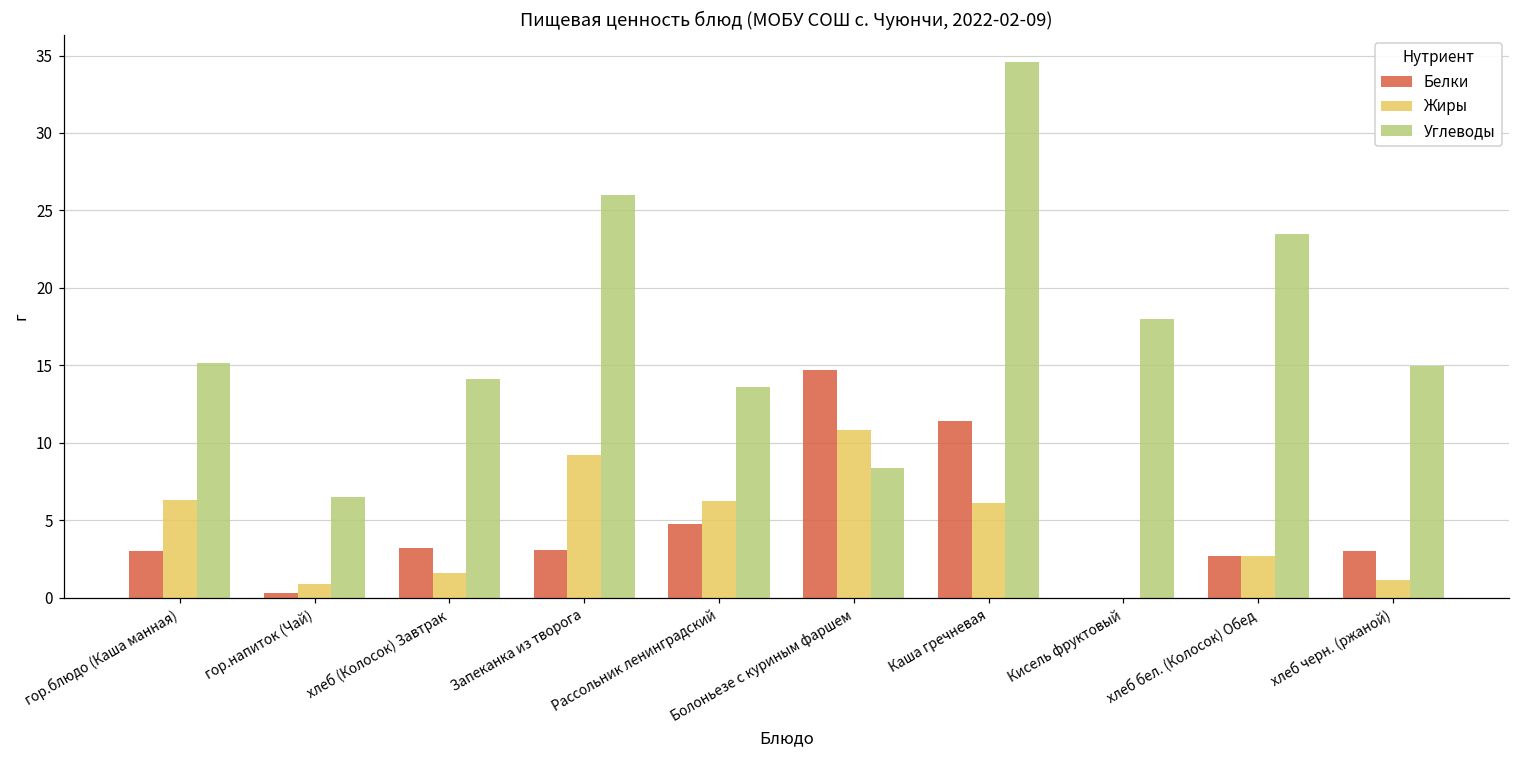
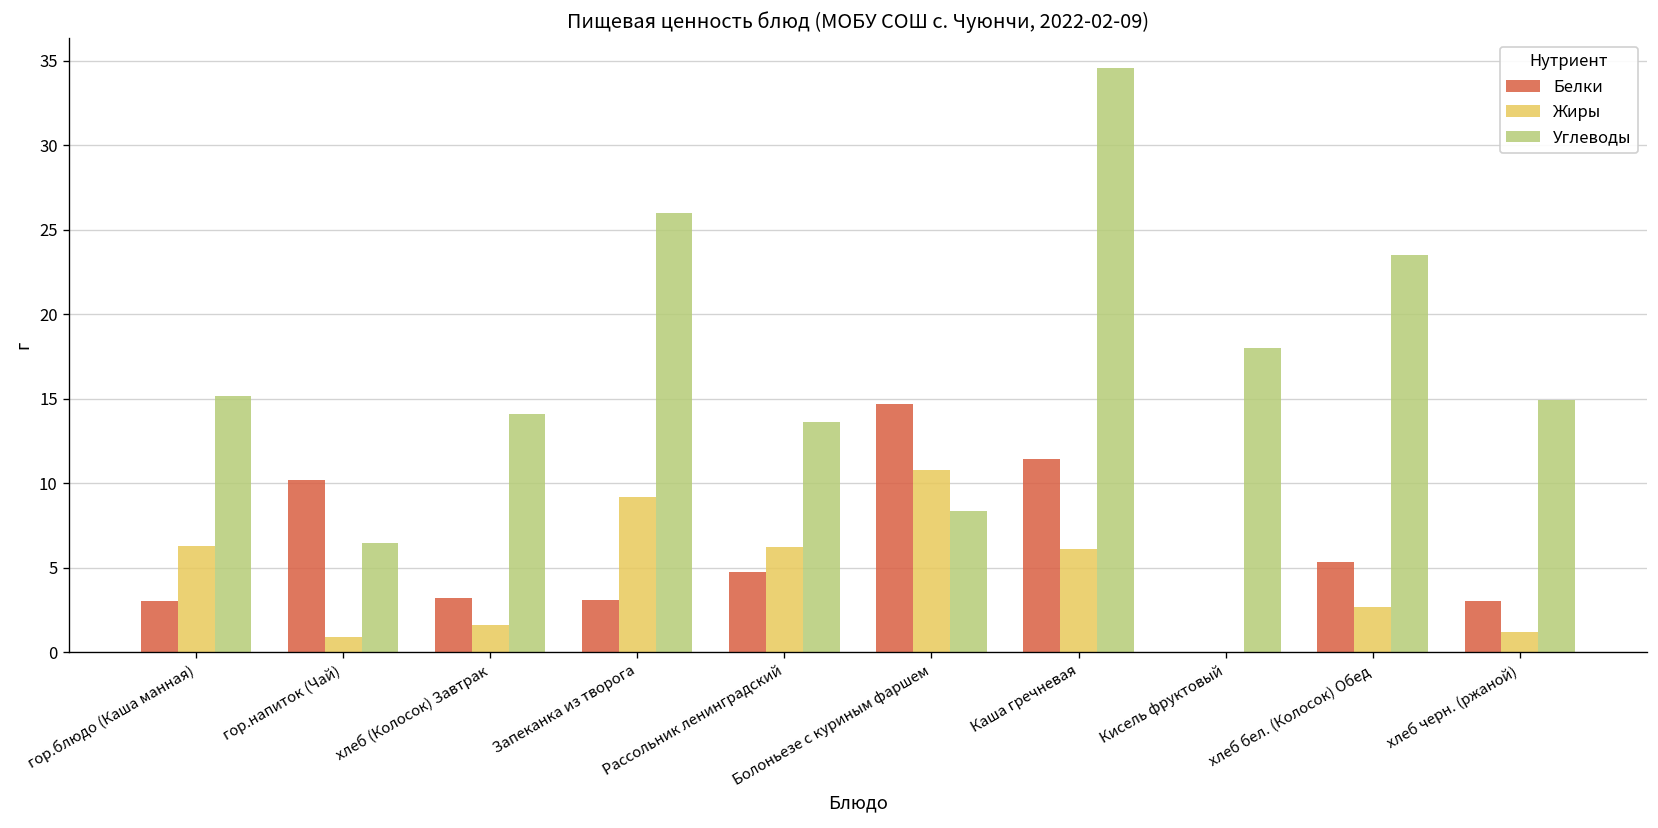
  {
    "Белки": {
      "гор.блюдо (Каша манная)": 3.0,
-     "гор.напиток (Чай)": 0.3,
+     "гор.напиток (Чай)": 10.2,
      "хлеб (Колосок) Завтрак": 3.2,
      "Запеканка из творога": 3.1,
      "Рассольник ленинградский": 4.7,
      "Болоньезе с куриным фаршем": 14.7,
      "Каша гречневая": 11.4,
      "Кисель фруктовый": 0.0,
-     "хлеб бел. (Колосок) Обед": 2.7,
+     "хлеб бел. (Колосок) Обед": 5.3,
      "хлеб черн. (ржаной)": 3.0
    }
  }
